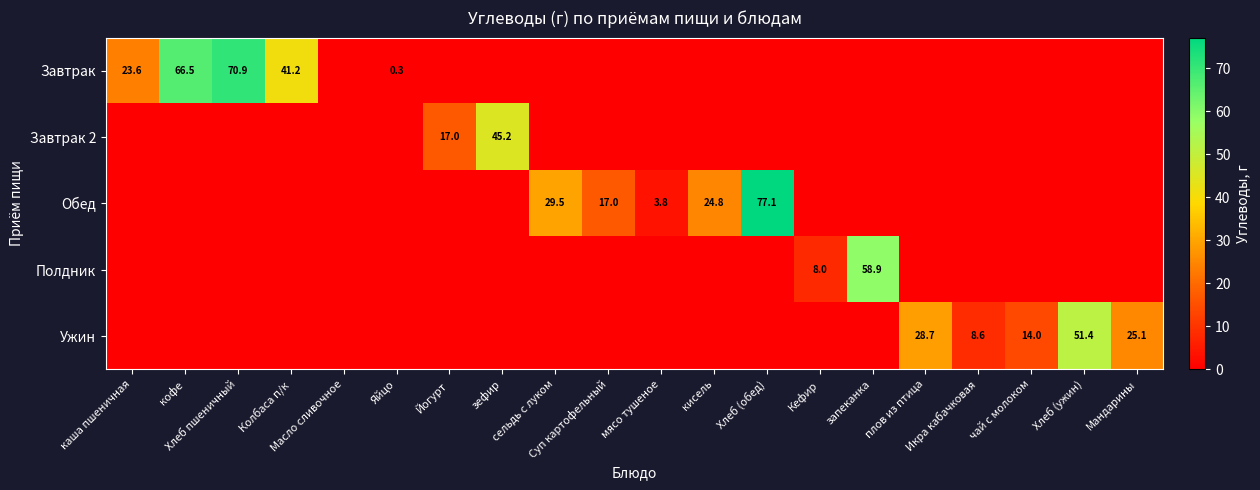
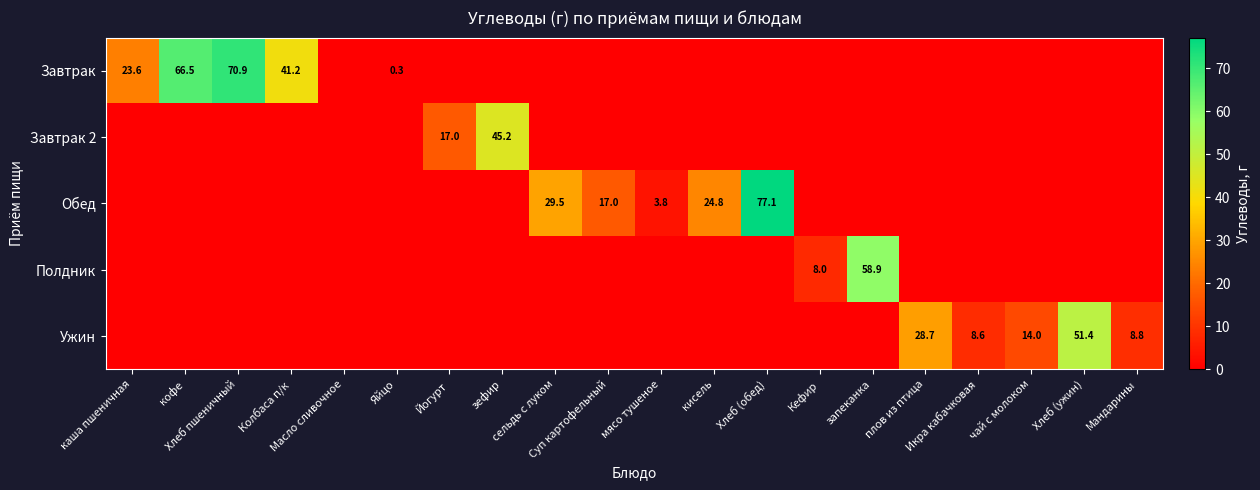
  {
    "Завтрак": {
      "каша пшеничная": 23.6,
      "кофе": 66.5,
      "Хлеб пшеничный": 70.9,
      "Колбаса п/к": 41.2,
      "Яйцо": 0.3
    },
    "Завтрак 2": {
      "Йогурт": 17.0,
      "зефир": 45.2
    },
    "Обед": {
      "сельдь с луком": 29.5,
      "Суп картофельный": 17.0,
      "мясо тушеное": 3.8,
      "кисель": 24.8,
      "Хлеб (обед)": 77.1
    },
    "Полдник": {
      "Кефир": 8.0,
      "запеканка": 58.9
    },
    "Ужин": {
      "плов из птица": 28.7,
      "Икра кабачковая": 8.6,
      "чай с молоком": 14.0,
      "Хлеб (ужин)": 51.4,
-     "Мандарины": 25.1
+     "Мандарины": 8.8
    }
  }
